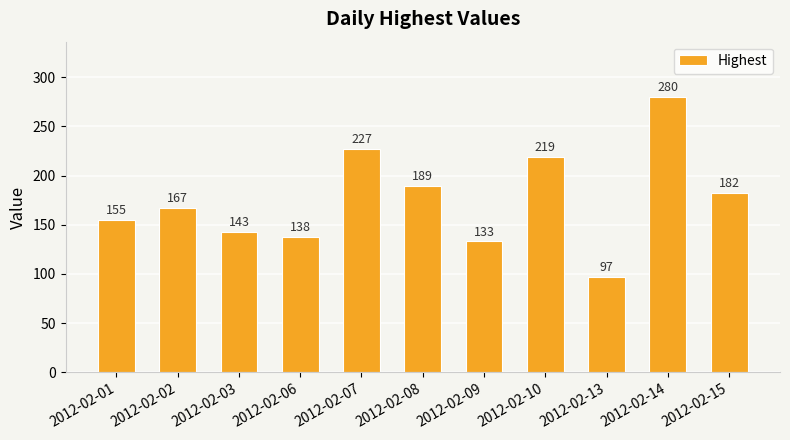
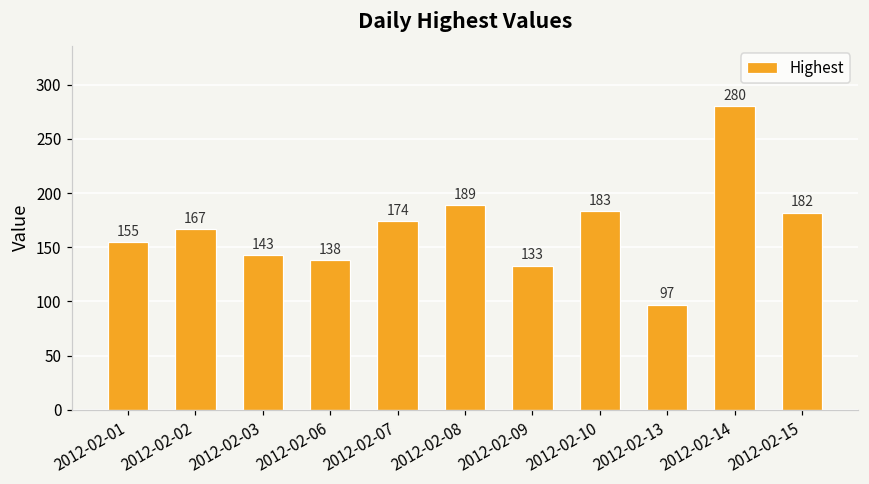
  {
    "2012-02-01": 155,
    "2012-02-02": 167,
    "2012-02-03": 143,
    "2012-02-06": 138,
-   "2012-02-07": 227,
+   "2012-02-07": 174,
    "2012-02-08": 189,
    "2012-02-09": 133,
-   "2012-02-10": 219,
+   "2012-02-10": 183,
    "2012-02-13": 97,
    "2012-02-14": 280,
    "2012-02-15": 182
  }
